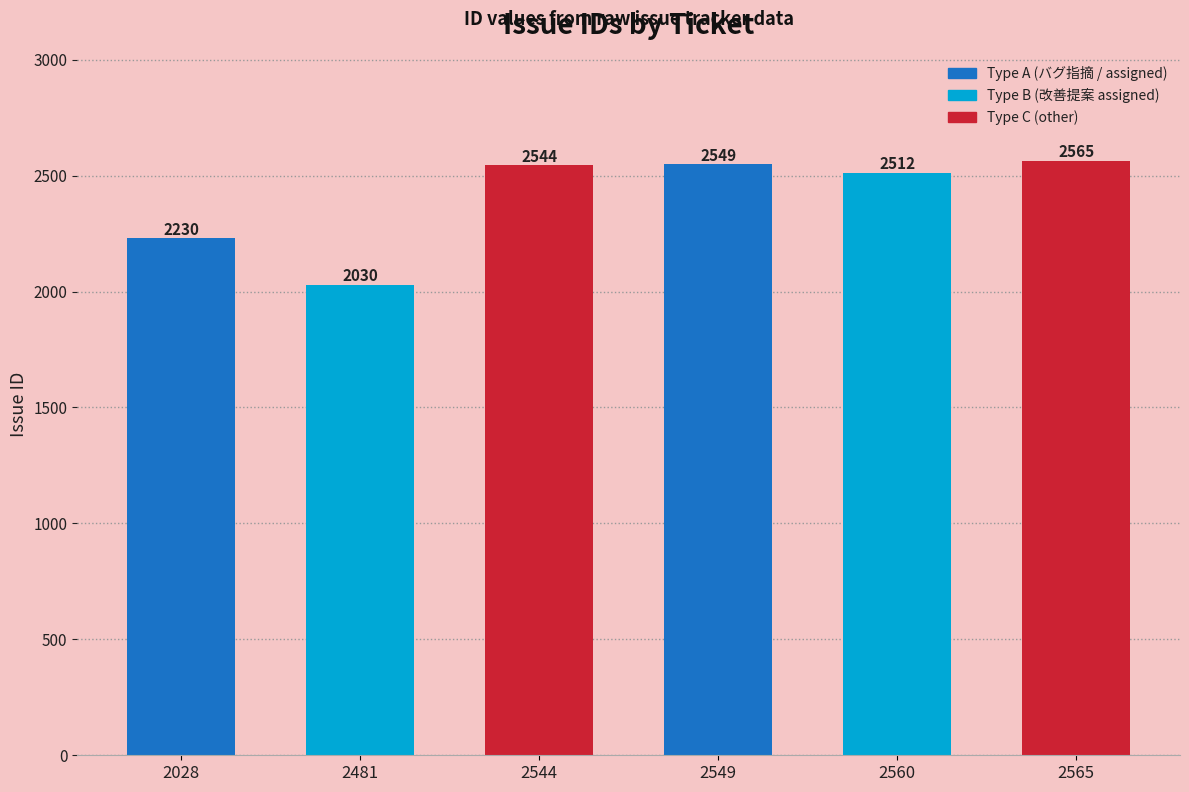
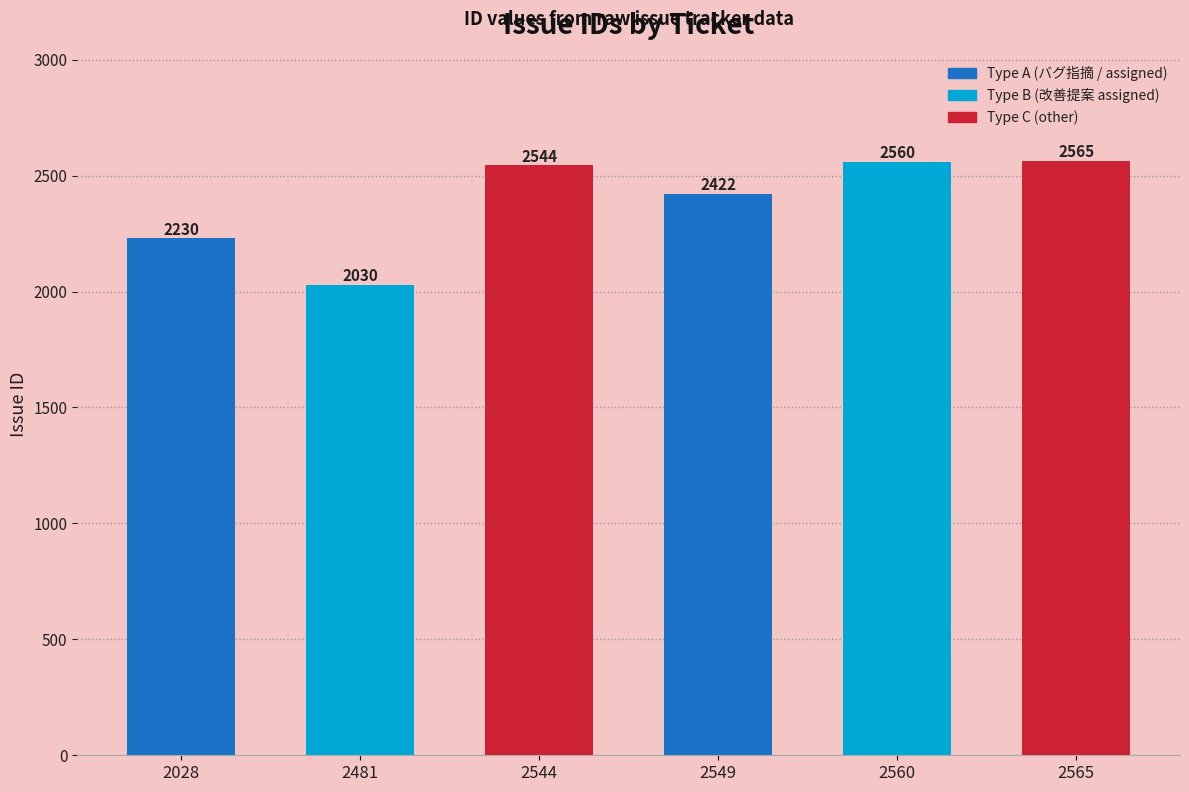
  {
    "2028": 2230,
    "2481": 2030,
    "2544": 2544,
-   "2549": 2549,
-   "2560": 2512,
+   "2549": 2422,
+   "2560": 2560,
    "2565": 2565
  }
